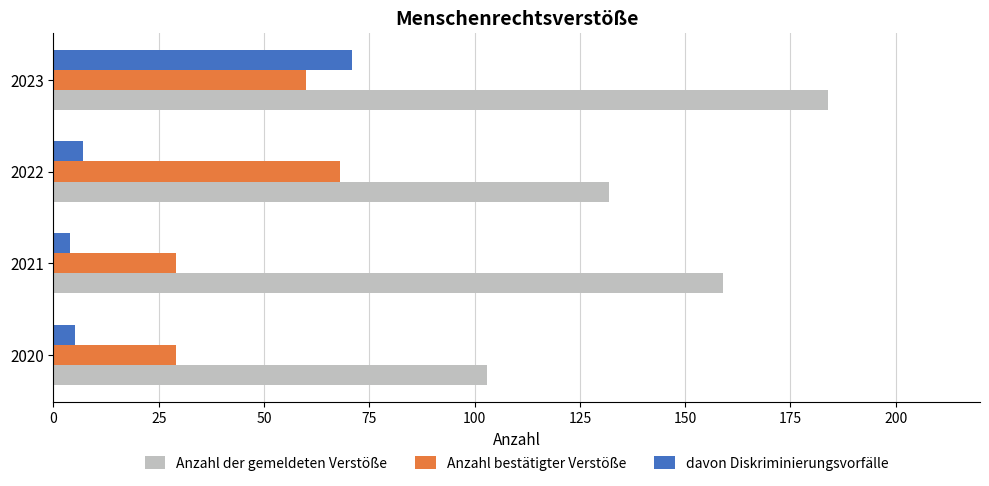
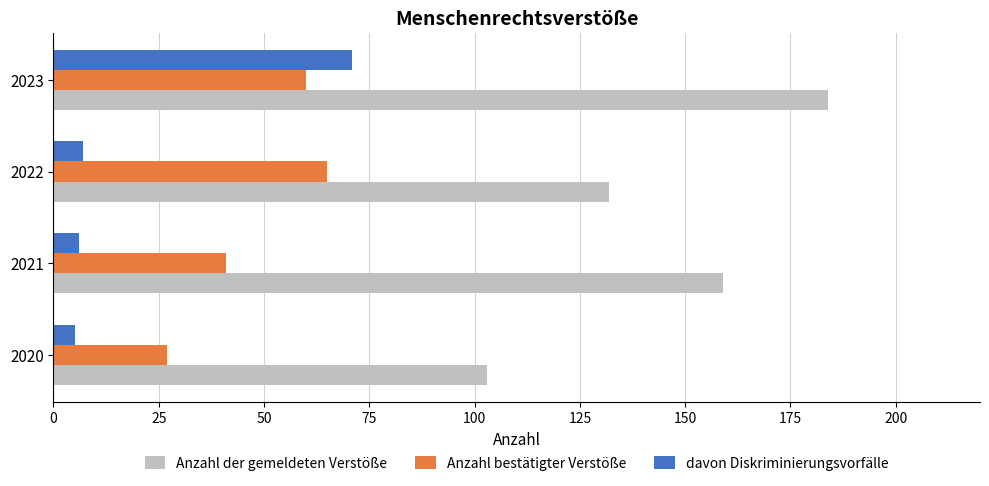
  {
    "Anzahl der gemeldeten Verstöße": {
      "2023": 184,
      "2022": 132,
      "2021": 159,
      "2020": 103
    },
    "Anzahl bestätigter Verstöße": {
      "2023": 60,
-     "2022": 68,
-     "2021": 29,
-     "2020": 29
+     "2022": 65,
+     "2021": 41,
+     "2020": 27
    },
    "davon Diskriminierungsvorfälle": {
      "2023": 71,
      "2022": 7,
-     "2021": 4,
+     "2021": 6,
      "2020": 5
    }
  }
